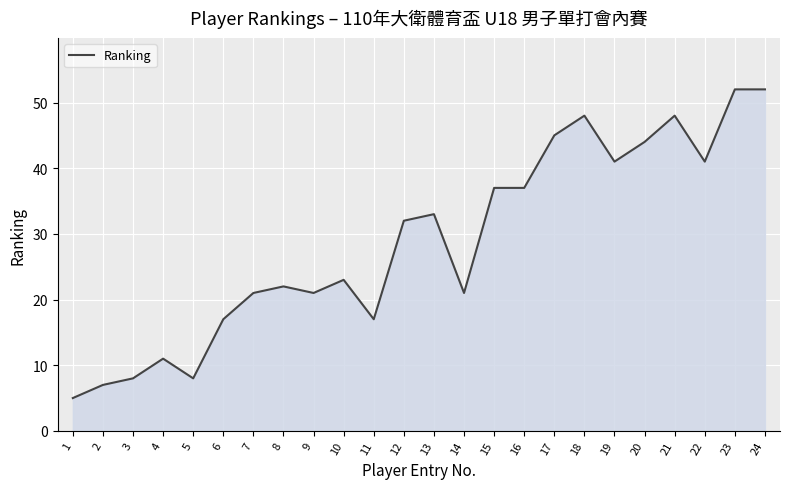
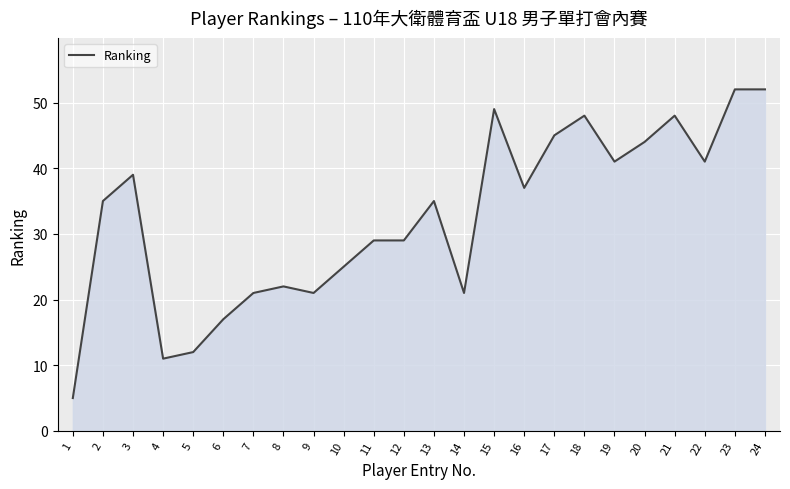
  {
    "1": 5,
-   "2": 7,
-   "3": 8,
+   "2": 35,
+   "3": 39,
    "4": 11,
-   "5": 8,
+   "5": 12,
    "6": 17,
    "7": 21,
    "8": 22,
    "9": 21,
-   "10": 23,
-   "11": 17,
-   "12": 32,
-   "13": 33,
+   "10": 25,
+   "11": 29,
+   "12": 29,
+   "13": 35,
    "14": 21,
-   "15": 37,
+   "15": 49,
    "16": 37,
    "17": 45,
    "18": 48,
    "19": 41,
    "20": 44,
    "21": 48,
    "22": 41,
    "23": 52,
    "24": 52
  }
